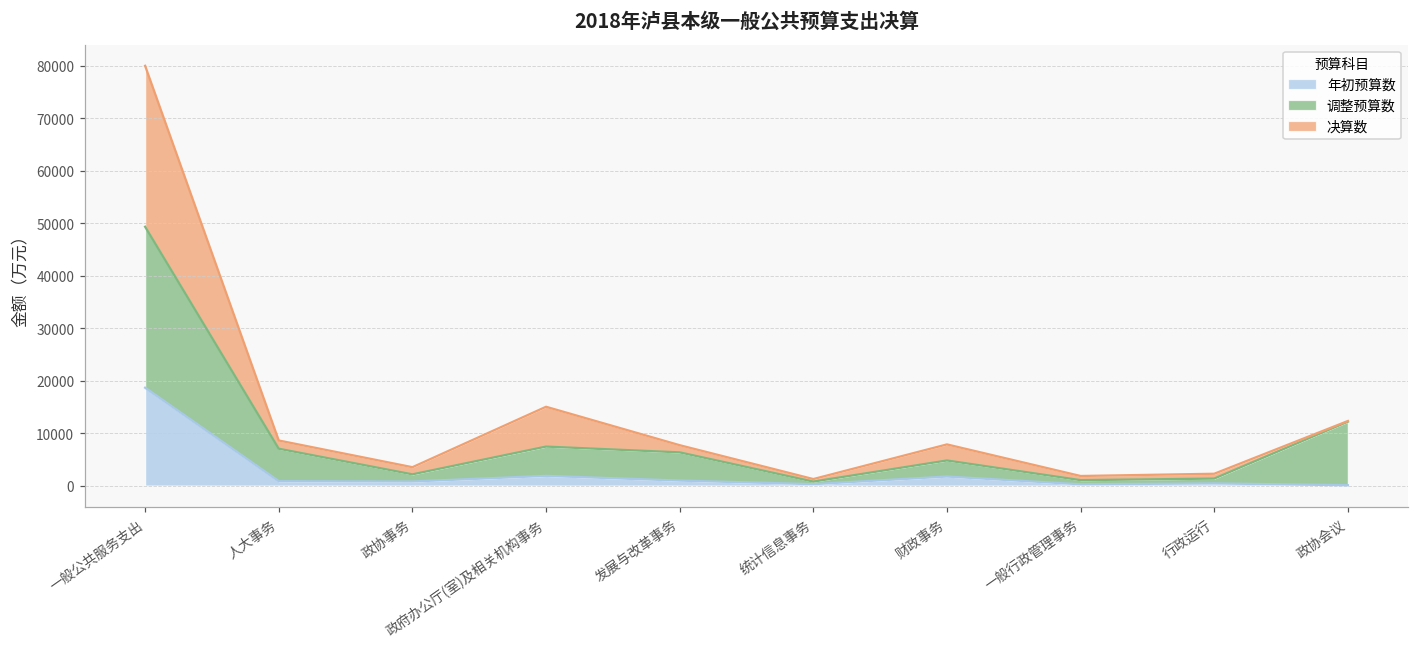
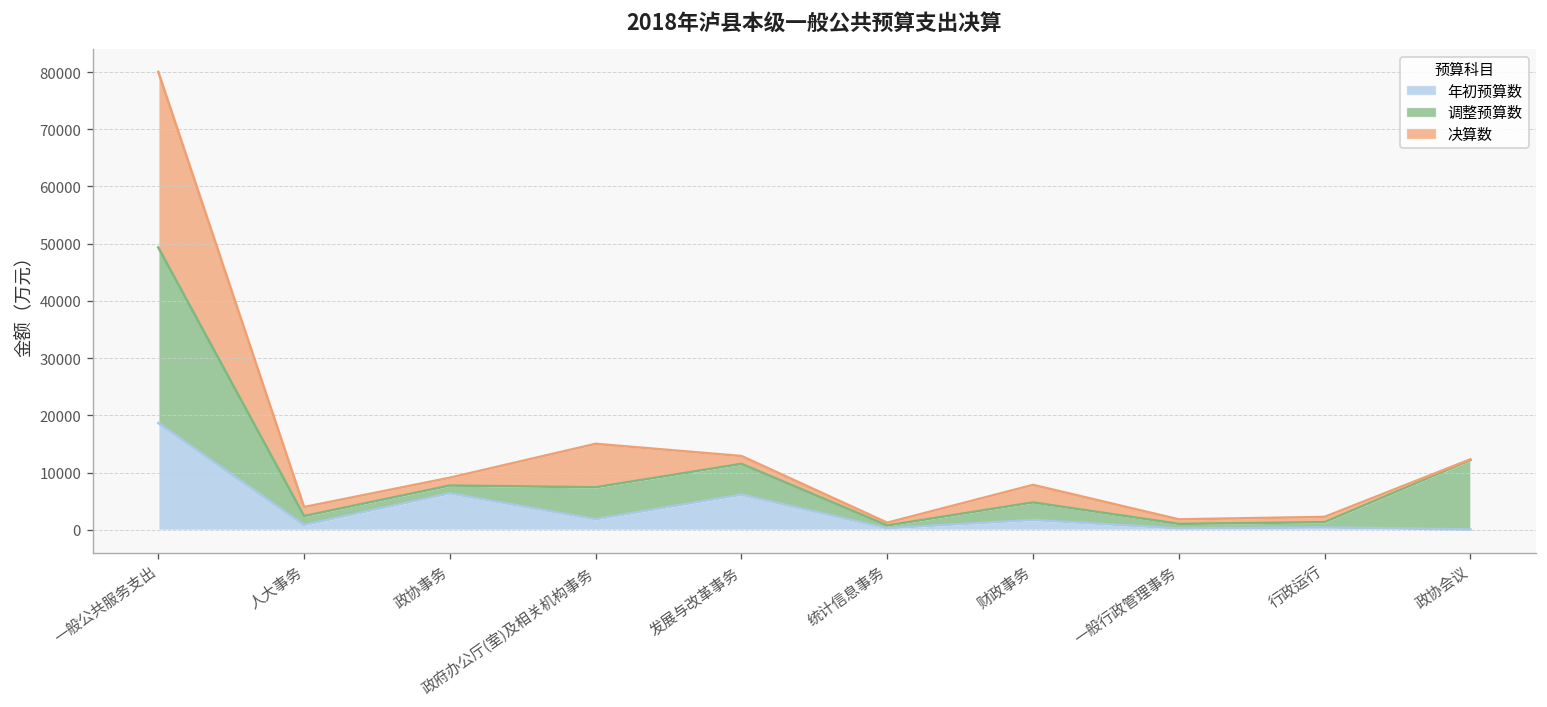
  {
    "年初预算数": {
      "一般公共服务支出": 19000,
      "人大事务": 1000,
-     "政协事务": 1000,
+     "政协事务": 6000,
      "政府办公厅(室)及相关机构事务": 2000,
-     "发展与改革事务": 1000,
+     "发展与改革事务": 6000,
      "财政事务": 2000,
      "一般行政管理事务": 0,
      "行政运行": 0,
      "政协会议": 0
    },
    "调整预算数": {
      "一般公共服务支出": 31000,
-     "人大事务": 6000,
+     "人大事务": 2000,
      "政协事务": 1000,
      "政府办公厅(室)及相关机构事务": 6000,
      "发展与改革事务": 5000,
      "财政事务": 3000,
      "一般行政管理事务": 1000,
      "行政运行": 1000
    },
    "决算数": {
      "一般公共服务支出": 31000,
      "人大事务": 2000,
      "政协事务": 1000,
      "政府办公厅(室)及相关机构事务": 8000,
      "发展与改革事务": 1000,
      "财政事务": 3000,
      "一般行政管理事务": 1000,
      "行政运行": 1000
    }
  }
